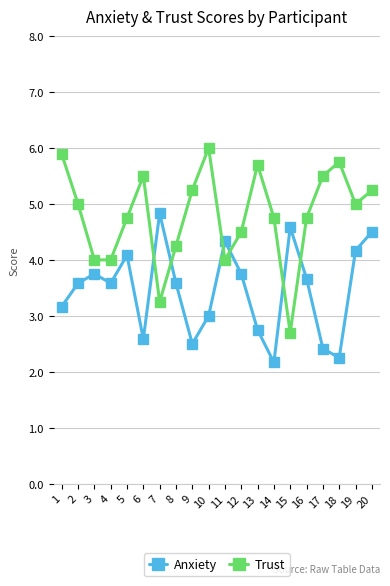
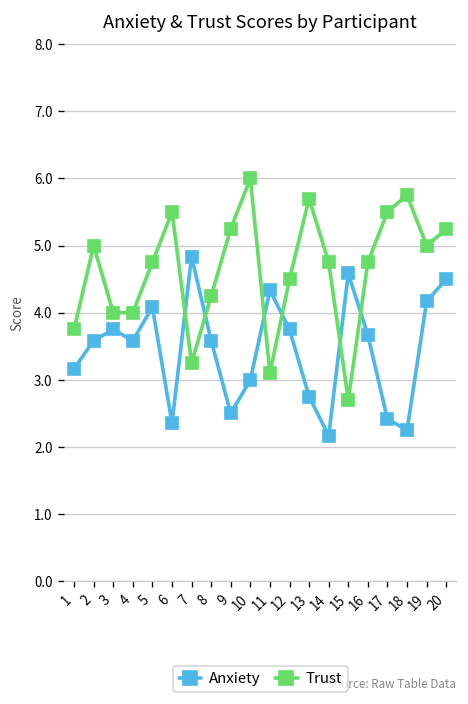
  {
    "Anxiety": {
      "1": 3.2,
      "2": 3.6,
      "3": 3.8,
      "4": 3.6,
      "5": 4.1,
-     "6": 2.6,
+     "6": 2.4,
      "7": 4.8,
      "8": 3.6,
      "9": 2.5,
      "10": 3.0,
      "11": 4.3,
      "12": 3.8,
      "13": 2.8,
      "14": 2.2,
      "15": 4.6,
      "16": 3.7,
      "17": 2.4,
      "18": 2.3,
      "19": 4.2,
      "20": 4.5
    },
    "Trust": {
-     "1": 5.9,
+     "1": 3.8,
      "2": 5.0,
      "3": 4.0,
      "4": 4.0,
      "5": 4.8,
      "6": 5.5,
      "7": 3.3,
      "8": 4.3,
      "9": 5.3,
      "10": 6.0,
-     "11": 4.0,
+     "11": 3.1,
      "12": 4.5,
      "13": 5.7,
      "14": 4.8,
      "15": 2.7,
      "16": 4.8,
      "17": 5.5,
      "18": 5.8,
      "19": 5.0,
      "20": 5.2
    }
  }
